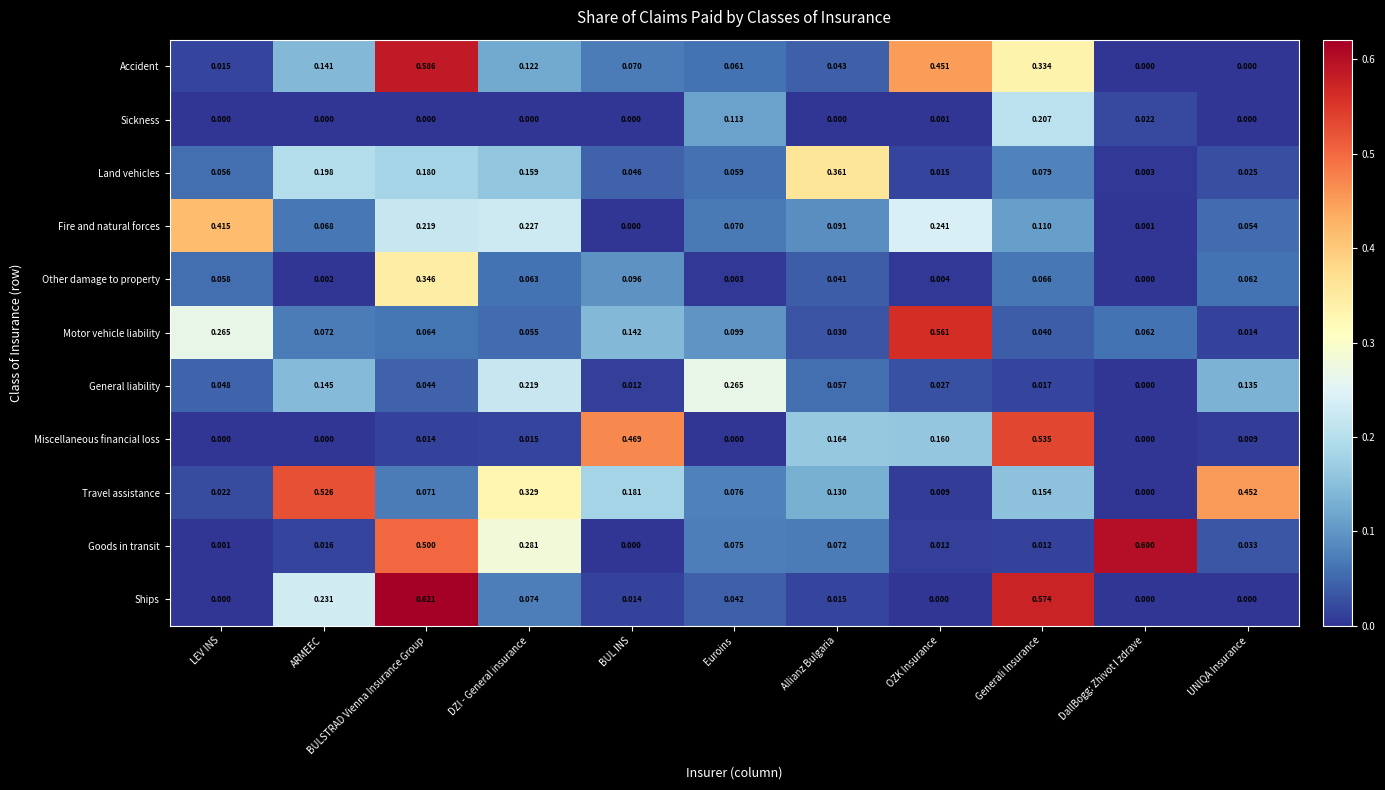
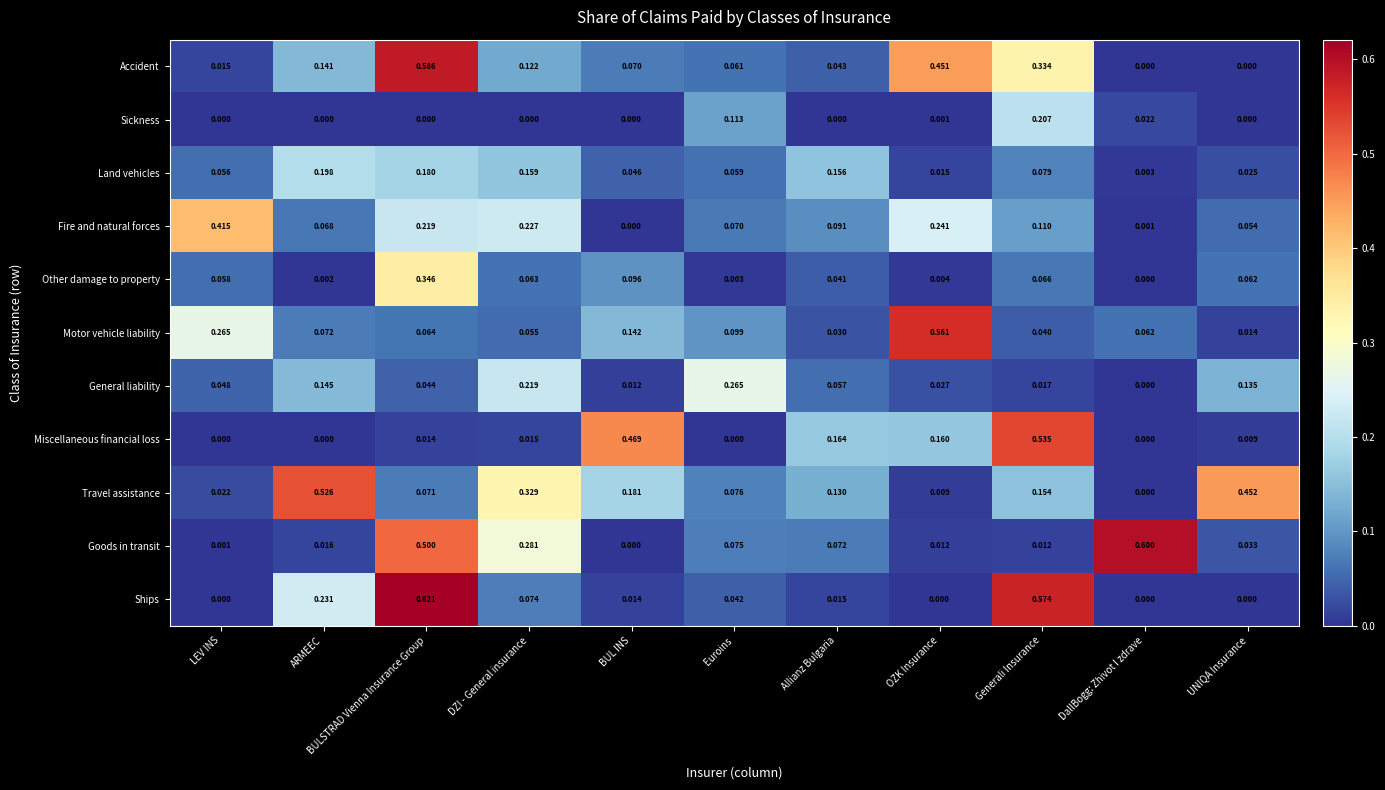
  {
    "Accident": {
      "LEV INS": 0.015,
      "ARMEEC": 0.141,
      "BULSTRAD Vienna Insurance Group": 0.586,
      "DZI - General insurance": 0.122,
      "BUL INS": 0.070,
      "Euroins": 0.061,
      "Allianz Bulgaria": 0.043,
      "OZK Insurance": 0.451,
      "Generali Insurance": 0.334,
      "DallBogg: Zhivot I zdrave": 0.000,
      "UNIQA Insurance": 0.000
    },
    "Sickness": {
      "LEV INS": 0.000,
      "ARMEEC": 0.000,
      "BULSTRAD Vienna Insurance Group": 0.000,
      "DZI - General insurance": 0.000,
      "BUL INS": 0.000,
      "Euroins": 0.113,
      "Allianz Bulgaria": 0.000,
      "OZK Insurance": 0.001,
      "Generali Insurance": 0.207,
      "DallBogg: Zhivot I zdrave": 0.022,
      "UNIQA Insurance": 0.000
    },
    "Land vehicles": {
      "LEV INS": 0.056,
      "ARMEEC": 0.198,
      "BULSTRAD Vienna Insurance Group": 0.180,
      "DZI - General insurance": 0.159,
      "BUL INS": 0.046,
      "Euroins": 0.059,
-     "Allianz Bulgaria": 0.361,
+     "Allianz Bulgaria": 0.156,
      "OZK Insurance": 0.015,
      "Generali Insurance": 0.079,
      "DallBogg: Zhivot I zdrave": 0.003,
      "UNIQA Insurance": 0.025
    },
    "Fire and natural forces": {
      "LEV INS": 0.415,
      "ARMEEC": 0.068,
      "BULSTRAD Vienna Insurance Group": 0.219,
      "DZI - General insurance": 0.227,
      "BUL INS": 0.000,
      "Euroins": 0.070,
      "Allianz Bulgaria": 0.091,
      "OZK Insurance": 0.241,
      "Generali Insurance": 0.110,
      "DallBogg: Zhivot I zdrave": 0.001,
      "UNIQA Insurance": 0.054
    },
    "Other damage to property": {
      "LEV INS": 0.058,
      "ARMEEC": 0.002,
      "BULSTRAD Vienna Insurance Group": 0.346,
      "DZI - General insurance": 0.063,
      "BUL INS": 0.096,
      "Euroins": 0.003,
      "Allianz Bulgaria": 0.041,
      "OZK Insurance": 0.004,
      "Generali Insurance": 0.066,
      "DallBogg: Zhivot I zdrave": 0.000,
      "UNIQA Insurance": 0.062
    },
    "Motor vehicle liability": {
      "LEV INS": 0.265,
      "ARMEEC": 0.072,
      "BULSTRAD Vienna Insurance Group": 0.064,
      "DZI - General insurance": 0.055,
      "BUL INS": 0.142,
      "Euroins": 0.099,
      "Allianz Bulgaria": 0.030,
      "OZK Insurance": 0.561,
      "Generali Insurance": 0.040,
      "DallBogg: Zhivot I zdrave": 0.062,
      "UNIQA Insurance": 0.014
    },
    "General liability": {
      "LEV INS": 0.048,
      "ARMEEC": 0.145,
      "BULSTRAD Vienna Insurance Group": 0.044,
      "DZI - General insurance": 0.219,
      "BUL INS": 0.012,
      "Euroins": 0.265,
      "Allianz Bulgaria": 0.057,
      "OZK Insurance": 0.027,
      "Generali Insurance": 0.017,
      "DallBogg: Zhivot I zdrave": 0.000,
      "UNIQA Insurance": 0.135
    },
    "Miscellaneous financial loss": {
      "LEV INS": 0.000,
      "ARMEEC": 0.000,
      "BULSTRAD Vienna Insurance Group": 0.014,
      "DZI - General insurance": 0.015,
      "BUL INS": 0.469,
      "Euroins": 0.000,
      "Allianz Bulgaria": 0.164,
      "OZK Insurance": 0.160,
      "Generali Insurance": 0.535,
      "DallBogg: Zhivot I zdrave": 0.000,
      "UNIQA Insurance": 0.009
    },
    "Travel assistance": {
      "LEV INS": 0.022,
      "ARMEEC": 0.526,
      "BULSTRAD Vienna Insurance Group": 0.071,
      "DZI - General insurance": 0.329,
      "BUL INS": 0.181,
      "Euroins": 0.076,
      "Allianz Bulgaria": 0.130,
      "OZK Insurance": 0.009,
      "Generali Insurance": 0.154,
      "DallBogg: Zhivot I zdrave": 0.000,
      "UNIQA Insurance": 0.452
    },
    "Goods in transit": {
      "LEV INS": 0.001,
      "ARMEEC": 0.016,
      "BULSTRAD Vienna Insurance Group": 0.500,
      "DZI - General insurance": 0.281,
      "BUL INS": 0.000,
      "Euroins": 0.075,
      "Allianz Bulgaria": 0.072,
      "OZK Insurance": 0.012,
      "Generali Insurance": 0.012,
      "DallBogg: Zhivot I zdrave": 0.600,
      "UNIQA Insurance": 0.033
    },
    "Ships": {
      "LEV INS": 0.000,
      "ARMEEC": 0.231,
      "BULSTRAD Vienna Insurance Group": 0.621,
      "DZI - General insurance": 0.074,
      "BUL INS": 0.014,
      "Euroins": 0.042,
      "Allianz Bulgaria": 0.015,
      "OZK Insurance": 0.000,
      "Generali Insurance": 0.574,
      "DallBogg: Zhivot I zdrave": 0.000,
      "UNIQA Insurance": 0.000
    }
  }
